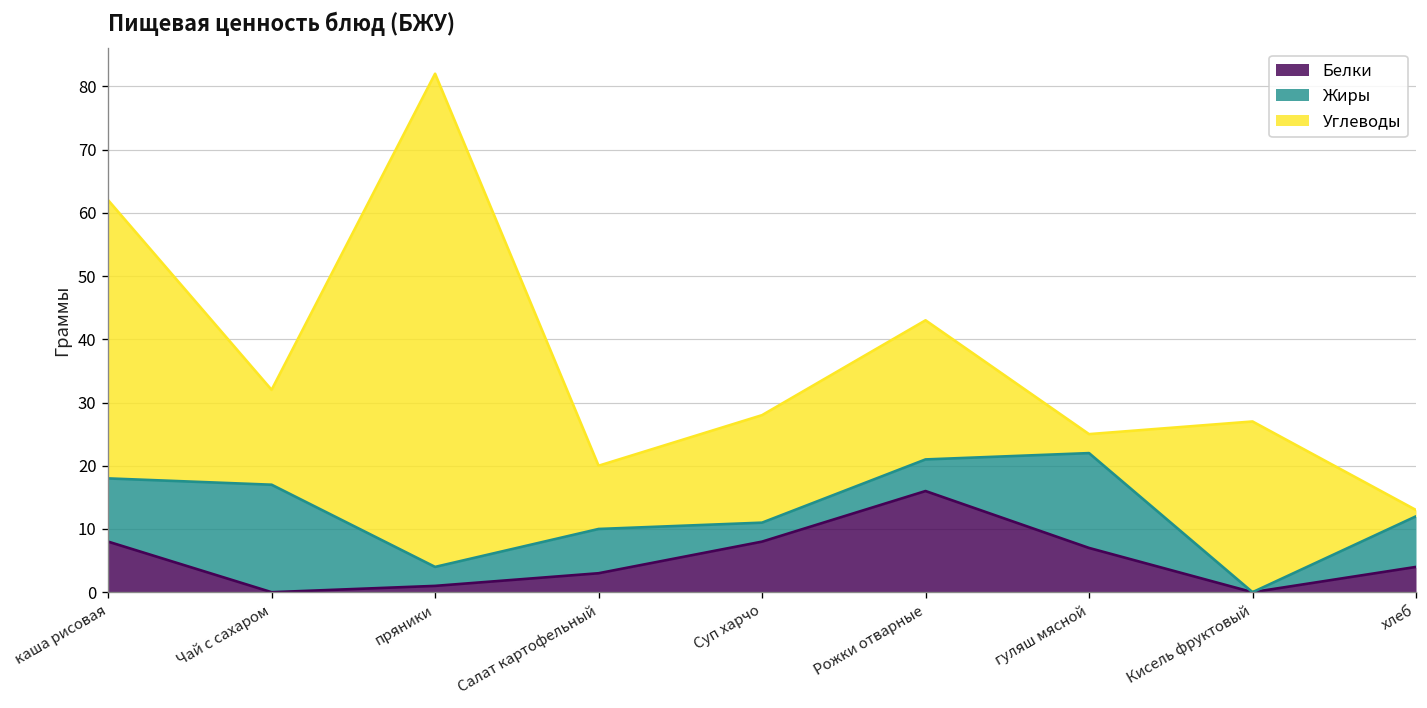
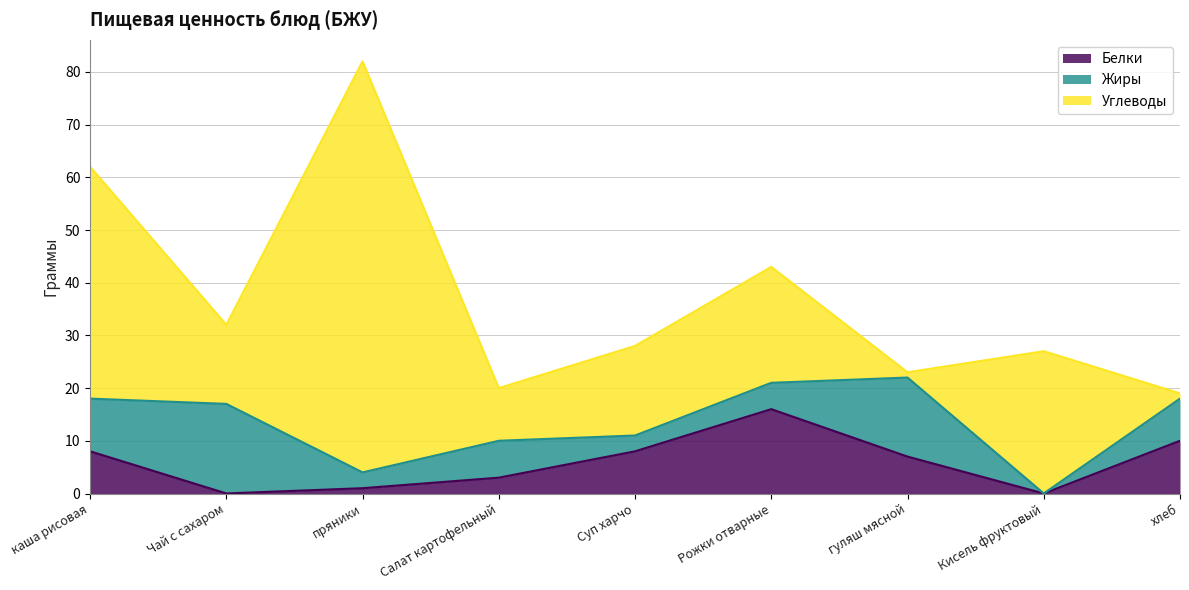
  {
    "Белки": {
      "каша рисовая": 8,
      "Чай с сахаром": 0,
      "пряники": 1,
      "Салат картофельный": 3,
      "Суп харчо": 8,
      "Рожки отварные": 16,
      "гуляш мясной": 7,
-     "хлеб": 4
+     "хлеб": 10
    },
    "Жиры": {
      "каша рисовая": 10,
      "Чай с сахаром": 17,
      "пряники": 3,
      "Салат картофельный": 7,
      "Суп харчо": 3,
      "Рожки отварные": 5,
      "гуляш мясной": 15,
      "хлеб": 8
    },
    "Углеводы": {
      "каша рисовая": 44,
      "Чай с сахаром": 15,
      "пряники": 78,
      "Салат картофельный": 10,
      "Суп харчо": 17,
      "Рожки отварные": 22,
-     "гуляш мясной": 3,
+     "гуляш мясной": 1,
      "Кисель фруктовый": 27,
      "хлеб": 1
    }
  }
